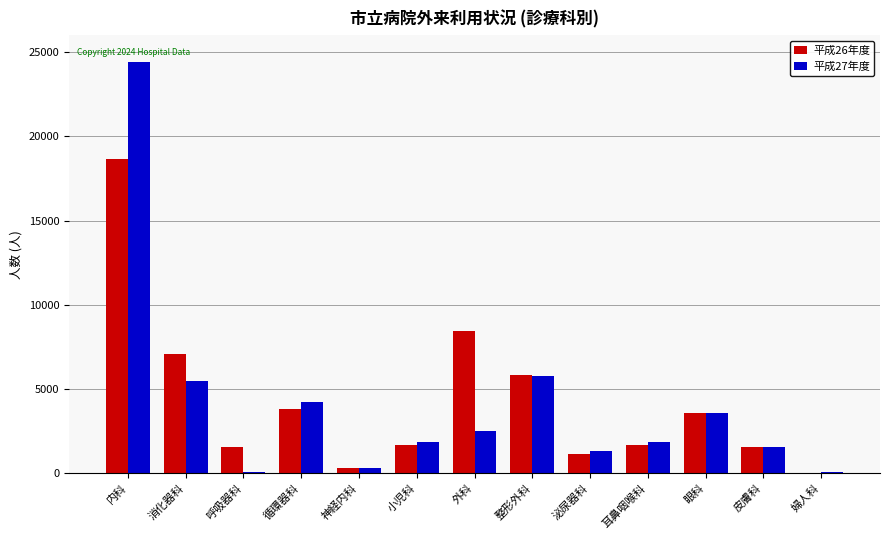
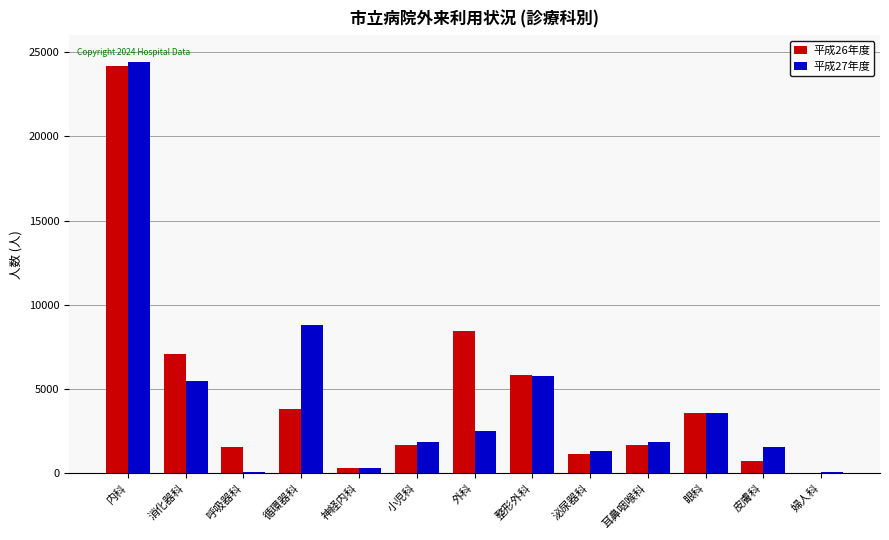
  {
    "平成26年度": {
-     "内科": 18700,
+     "内科": 24200,
      "消化器科": 7100,
      "呼吸器科": 1500,
      "循環器科": 3800,
      "神経内科": 300,
      "小児科": 1700,
      "外科": 8500,
      "整形外科": 5800,
      "泌尿器科": 1200,
      "耳鼻咽喉科": 1700,
      "眼科": 3600,
-     "皮膚科": 1600
+     "皮膚科": 700
    },
    "平成27年度": {
      "消化器科": 5500,
-     "循環器科": 4200,
+     "循環器科": 8800,
      "神経内科": 300,
      "小児科": 1800,
      "外科": 2500,
      "整形外科": 5800,
      "泌尿器科": 1300,
      "耳鼻咽喉科": 1800,
      "眼科": 3600,
      "皮膚科": 1600
    }
  }
